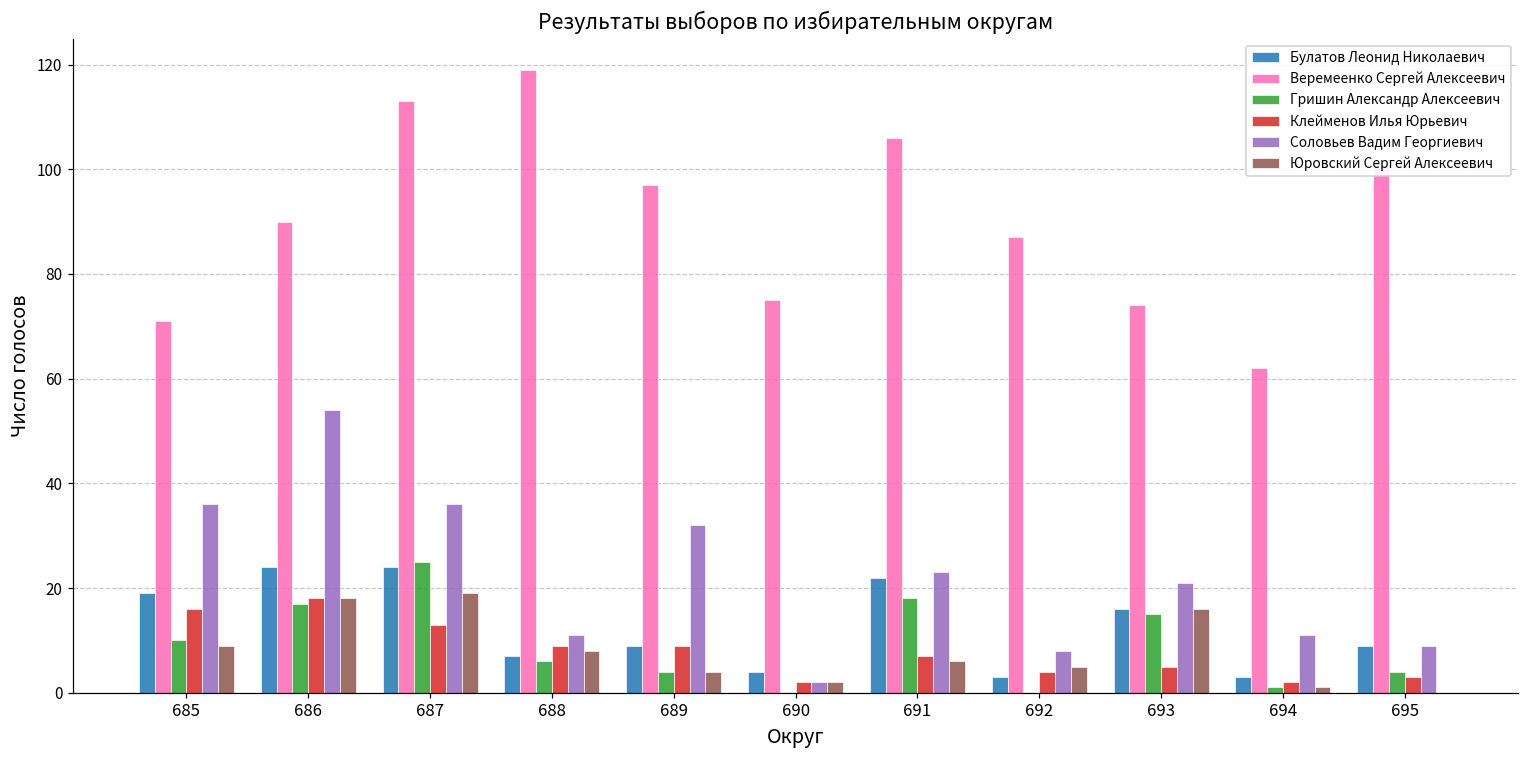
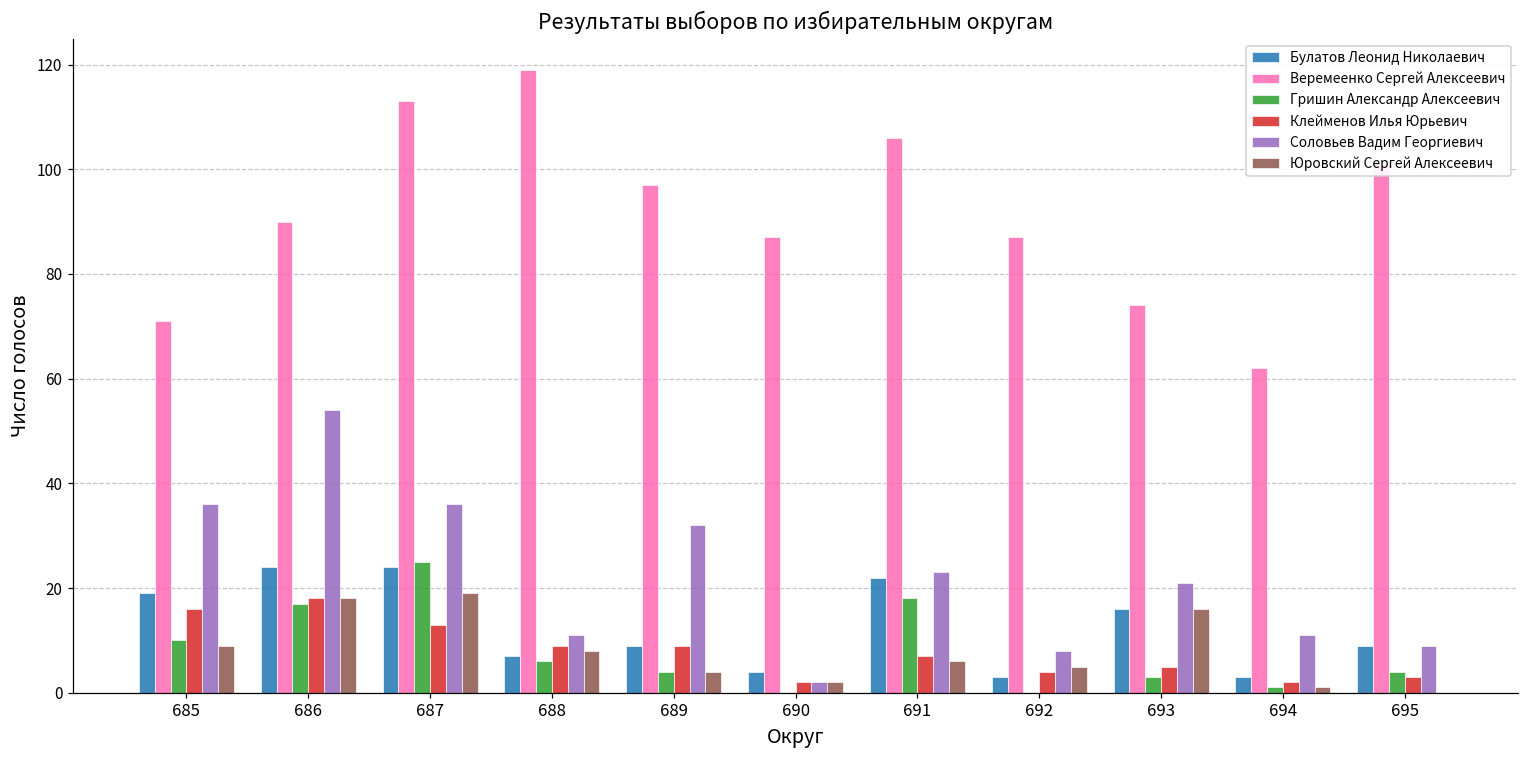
  {
    "Булатов Леонид Николаевич": {
      "685": 19,
      "686": 24,
      "687": 24,
      "688": 7,
      "689": 9,
      "690": 4,
      "691": 22,
      "692": 3,
      "693": 16,
      "694": 3,
      "695": 9
    },
    "Веремеенко Сергей Алексеевич": {
      "685": 71,
      "686": 90,
      "687": 113,
      "688": 119,
      "689": 97,
-     "690": 75,
+     "690": 87,
      "691": 106,
      "692": 87,
      "693": 74,
      "694": 62
    },
    "Гришин Александр Алексеевич": {
      "685": 10,
      "686": 17,
      "687": 25,
      "688": 6,
      "689": 4,
      "690": 0,
      "691": 18,
      "692": 0,
-     "693": 15,
+     "693": 3,
      "694": 1,
      "695": 4
    },
    "Клейменов Илья Юрьевич": {
      "685": 16,
      "686": 18,
      "687": 13,
      "688": 9,
      "689": 9,
      "690": 2,
      "691": 7,
      "692": 4,
      "693": 5,
      "694": 2,
      "695": 3
    },
    "Соловьев Вадим Георгиевич": {
      "685": 36,
      "686": 54,
      "687": 36,
      "688": 11,
      "689": 32,
      "690": 2,
      "691": 23,
      "692": 8,
      "693": 21,
      "694": 11,
      "695": 9
    },
    "Юровский Сергей Алексеевич": {
      "685": 9,
      "686": 18,
      "687": 19,
      "688": 8,
      "689": 4,
      "690": 2,
      "691": 6,
      "692": 5,
      "693": 16,
      "694": 1,
      "695": 0
    }
  }
